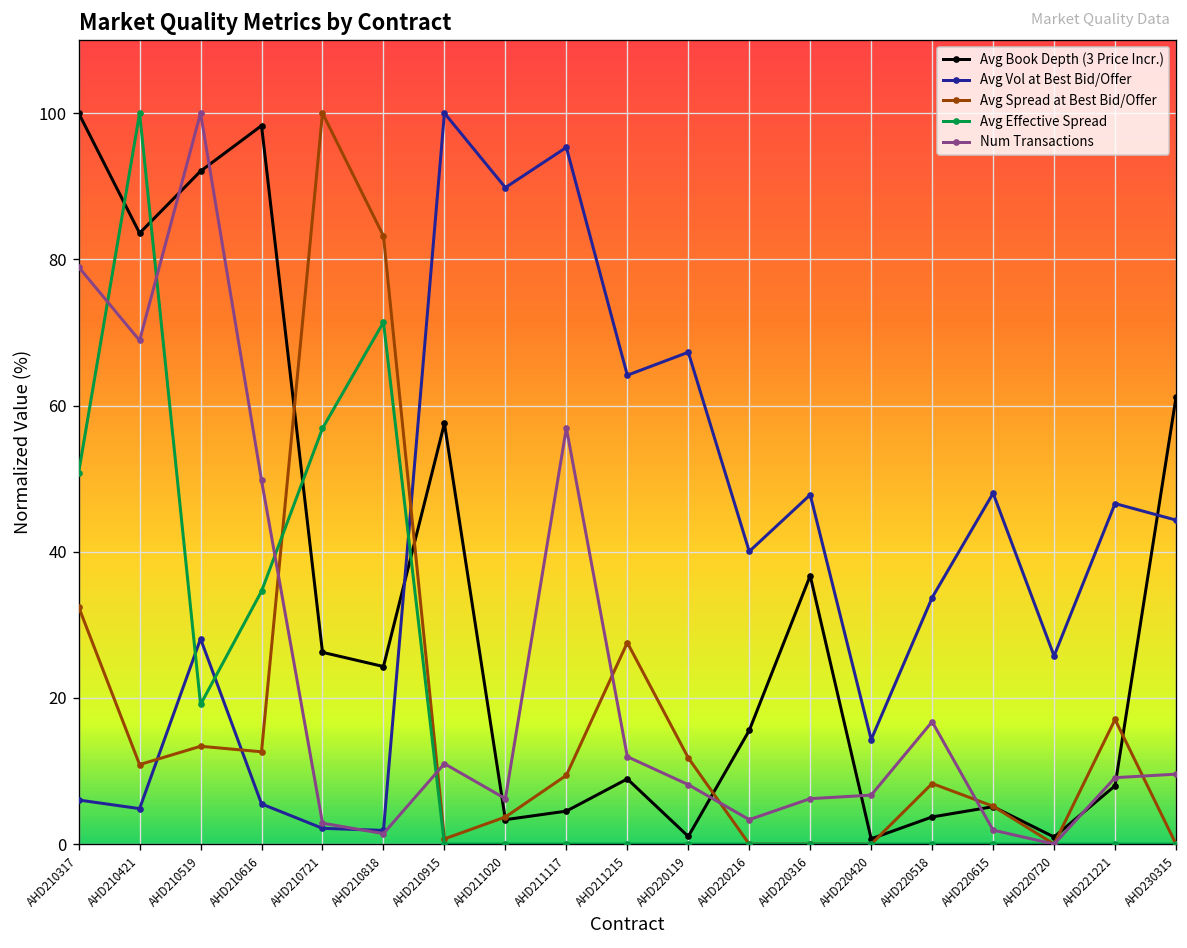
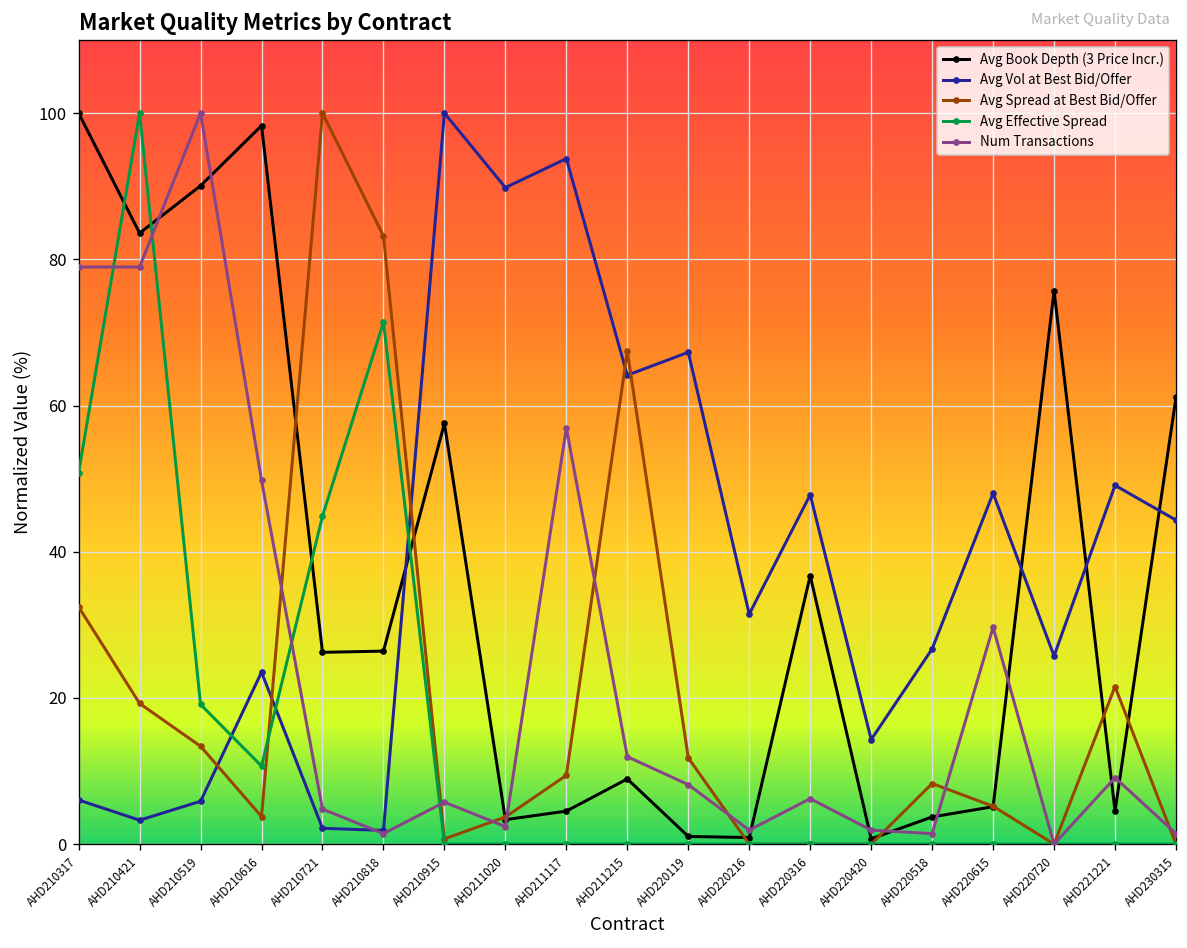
  {
    "Avg Book Depth (3 Price Incr.)": {
      "AHD210317": 100,
      "AHD210421": 84,
-     "AHD210519": 92,
+     "AHD210519": 90,
      "AHD210616": 98,
      "AHD210721": 26,
-     "AHD210818": 24,
+     "AHD210818": 26,
      "AHD210915": 58,
      "AHD211117": 5,
      "AHD211215": 9,
      "AHD220119": 1,
-     "AHD220216": 16,
+     "AHD220216": 1,
      "AHD220316": 37,
      "AHD220420": 1,
      "AHD220518": 4,
-     "AHD220720": 1,
-     "AHD221221": 8,
+     "AHD220720": 76,
+     "AHD221221": 5,
      "AHD230315": 61
    },
    "Avg Vol at Best Bid/Offer": {
      "AHD210317": 6,
-     "AHD210421": 5,
-     "AHD210519": 28,
-     "AHD210616": 6,
+     "AHD210421": 3,
+     "AHD210519": 6,
+     "AHD210616": 24,
      "AHD210721": 2,
      "AHD210818": 2,
      "AHD210915": 100,
      "AHD211020": 90,
-     "AHD211117": 95,
+     "AHD211117": 94,
      "AHD211215": 64,
      "AHD220119": 67,
-     "AHD220216": 40,
+     "AHD220216": 31,
      "AHD220316": 48,
      "AHD220420": 14,
-     "AHD220518": 34,
+     "AHD220518": 27,
      "AHD220615": 48,
      "AHD220720": 26,
-     "AHD221221": 47,
+     "AHD221221": 49,
      "AHD230315": 44
    },
    "Avg Spread at Best Bid/Offer": {
      "AHD210317": 32,
-     "AHD210421": 11,
+     "AHD210421": 19,
      "AHD210519": 13,
-     "AHD210616": 13,
+     "AHD210616": 4,
      "AHD210721": 100,
      "AHD210818": 83,
      "AHD210915": 1,
      "AHD211117": 9,
-     "AHD211215": 28,
+     "AHD211215": 67,
      "AHD220119": 12,
      "AHD220518": 8,
-     "AHD221221": 17
+     "AHD221221": 22
    },
    "Avg Effective Spread": {
      "AHD210317": 51,
      "AHD210421": 100,
      "AHD210519": 19,
-     "AHD210616": 35,
-     "AHD210721": 57,
+     "AHD210616": 11,
+     "AHD210721": 45,
      "AHD210818": 71,
      "AHD210915": 0,
      "AHD211020": 0,
      "AHD211117": 0,
      "AHD211215": 0,
      "AHD220119": 0,
      "AHD220518": 0,
      "AHD220615": 0,
      "AHD221221": 0
    },
    "Num Transactions": {
      "AHD210317": 79,
-     "AHD210421": 69,
+     "AHD210421": 79,
      "AHD210519": 100,
      "AHD210616": 50,
-     "AHD210721": 3,
+     "AHD210721": 5,
      "AHD210818": 1,
-     "AHD210915": 11,
-     "AHD211020": 6,
+     "AHD210915": 6,
+     "AHD211020": 2,
      "AHD211117": 57,
      "AHD211215": 12,
      "AHD220119": 8,
-     "AHD220216": 3,
+     "AHD220216": 2,
      "AHD220316": 6,
-     "AHD220420": 7,
-     "AHD220518": 17,
-     "AHD220615": 2,
+     "AHD220420": 2,
+     "AHD220518": 1,
+     "AHD220615": 30,
      "AHD221221": 9,
-     "AHD230315": 10
+     "AHD230315": 1
    }
  }
